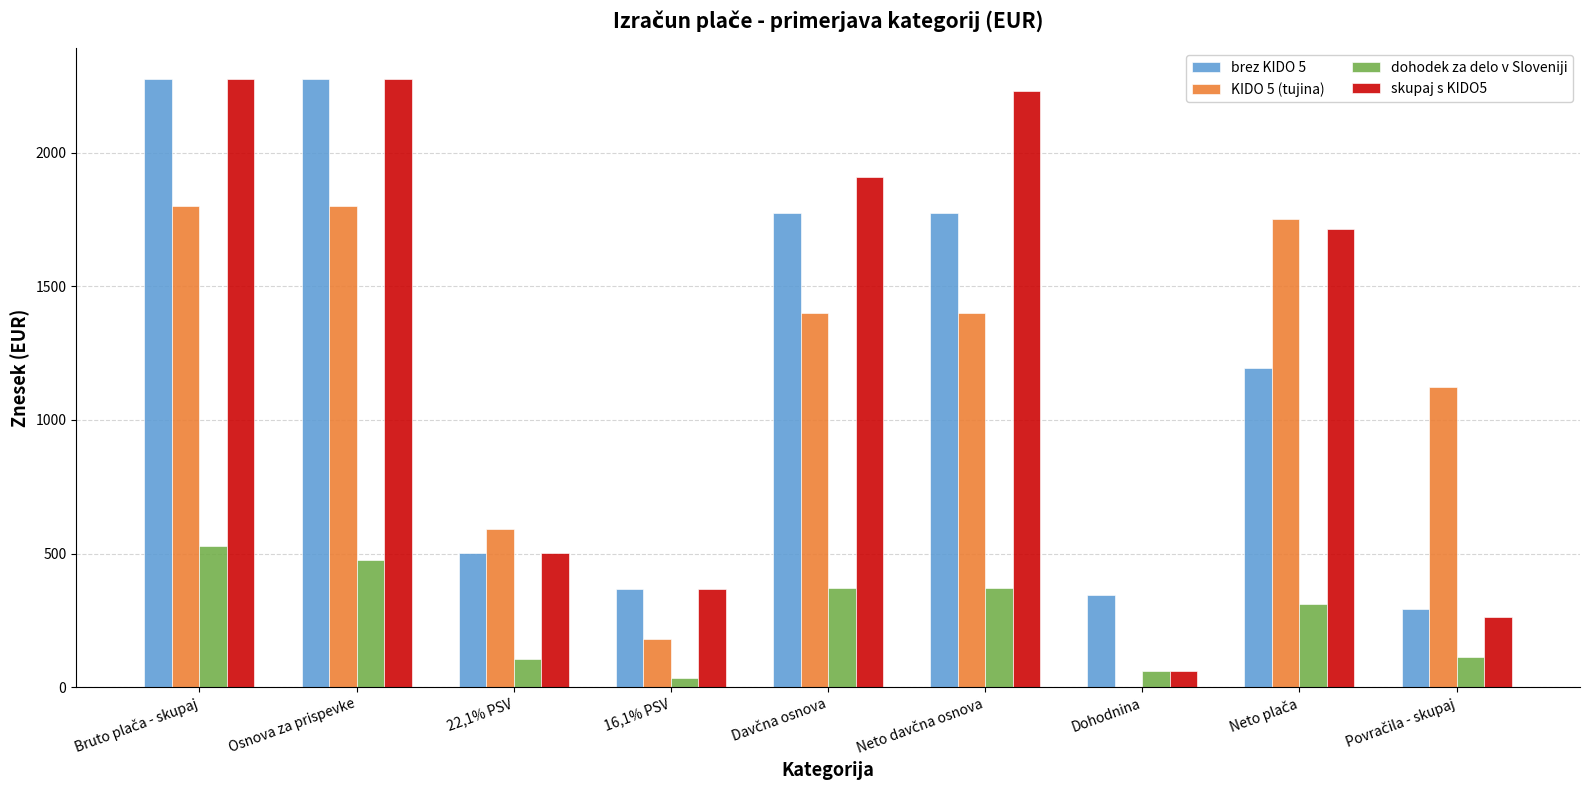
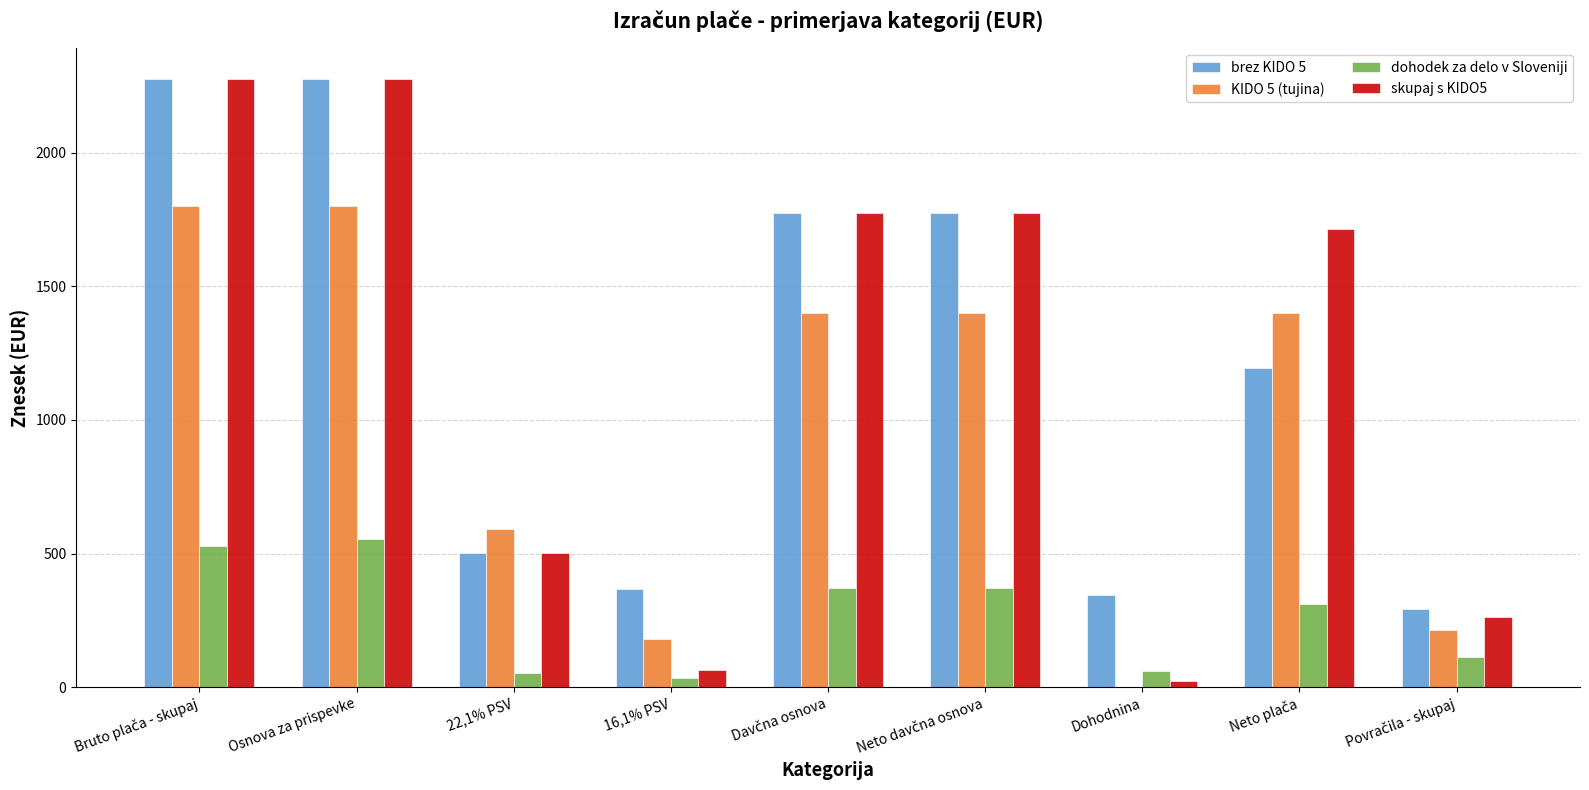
  {
    "brez KIDO 5": {
      "Bruto plača - skupaj": 2280,
      "Osnova za prispevke": 2280,
      "22,1% PSV": 500,
      "16,1% PSV": 370,
      "Davčna osnova": 1770,
      "Neto davčna osnova": 1770,
      "Dohodnina": 350,
      "Neto plača": 1190,
      "Povračila - skupaj": 290
    },
    "KIDO 5 (tujina)": {
      "Bruto plača - skupaj": 1800,
      "Osnova za prispevke": 1800,
      "22,1% PSV": 590,
      "16,1% PSV": 180,
      "Davčna osnova": 1400,
      "Neto davčna osnova": 1400,
      "Dohodnina": 0,
-     "Neto plača": 1750,
-     "Povračila - skupaj": 1120
+     "Neto plača": 1400,
+     "Povračila - skupaj": 210
    },
    "dohodek za delo v Sloveniji": {
      "Bruto plača - skupaj": 530,
-     "Osnova za prispevke": 480,
-     "22,1% PSV": 110,
+     "Osnova za prispevke": 550,
+     "22,1% PSV": 50,
      "16,1% PSV": 30,
      "Davčna osnova": 370,
      "Neto davčna osnova": 370,
      "Dohodnina": 60,
      "Neto plača": 310,
      "Povračila - skupaj": 110
    },
    "skupaj s KIDO5": {
      "Bruto plača - skupaj": 2280,
      "Osnova za prispevke": 2280,
      "22,1% PSV": 500,
-     "16,1% PSV": 370,
-     "Davčna osnova": 1910,
-     "Neto davčna osnova": 2230,
-     "Dohodnina": 60,
+     "16,1% PSV": 70,
+     "Davčna osnova": 1770,
+     "Neto davčna osnova": 1770,
+     "Dohodnina": 20,
      "Neto plača": 1710,
      "Povračila - skupaj": 260
    }
  }
